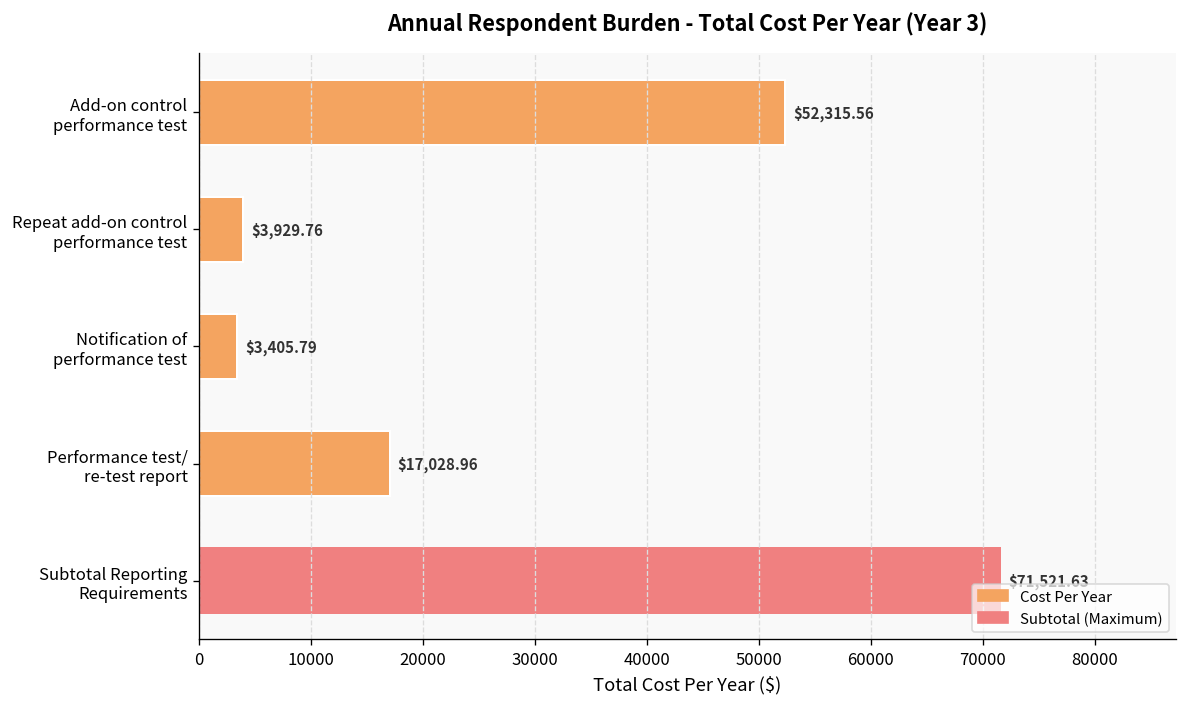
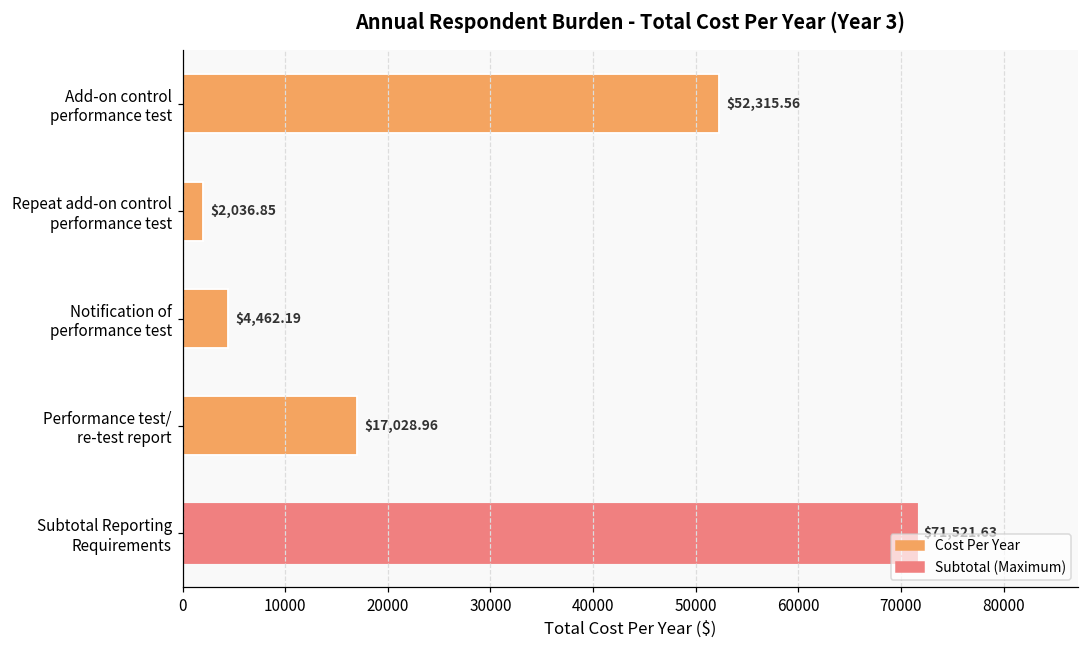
  {
    "Add-on control performance test": "$52,315.56",
-   "Repeat add-on control performance test": "$3,929.76",
-   "Notification of performance test": "$3,405.79",
+   "Repeat add-on control performance test": "$2,036.85",
+   "Notification of performance test": "$4,462.19",
    "Performance test/ re-test report": "$17,028.96"
  }
